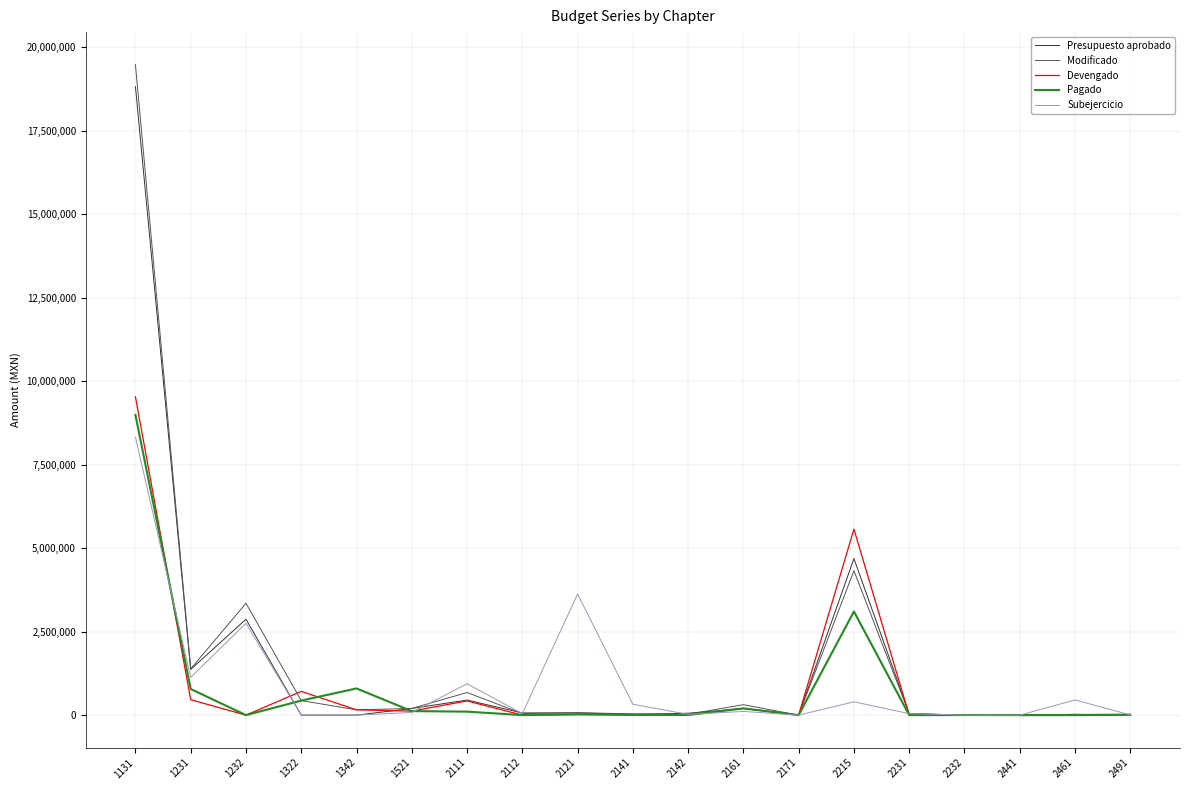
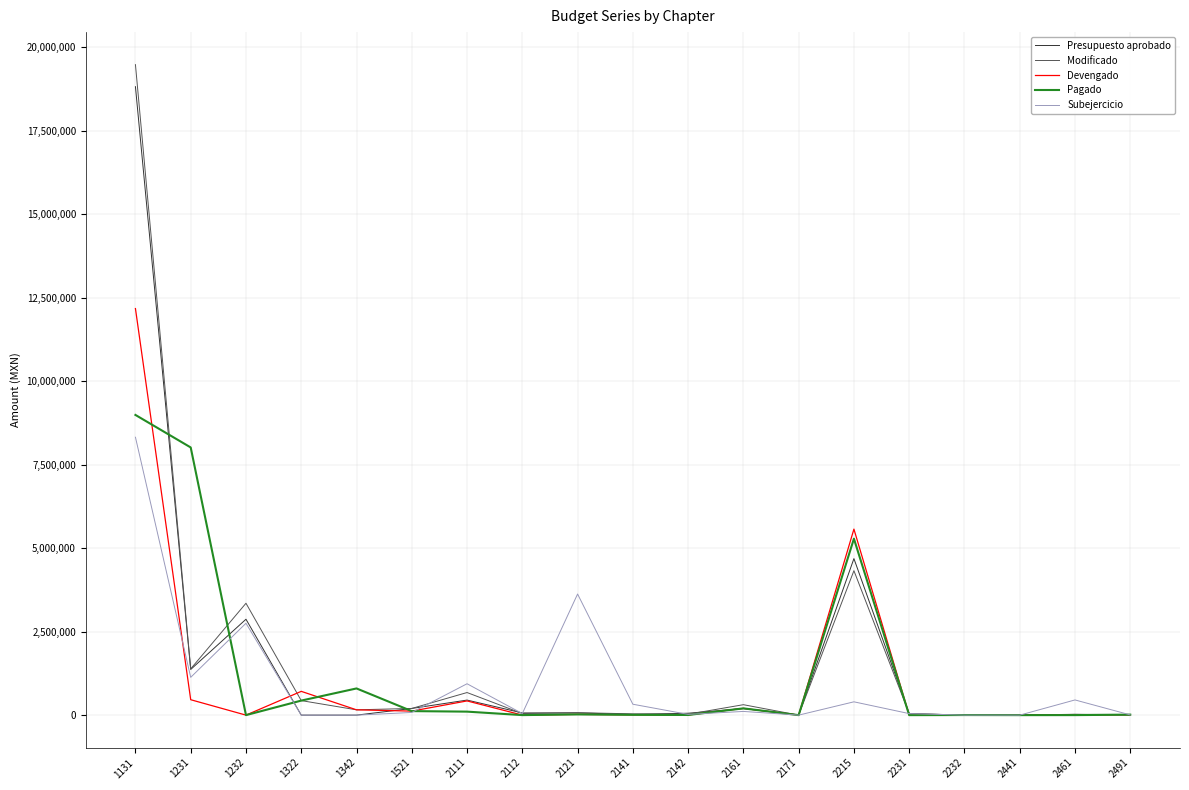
  {
    "Devengado": {
-     "1131": "9,500,000",
+     "1131": "12,200,000",
      "1231": "500,000",
      "1322": "700,000",
      "2215": "5,600,000"
    },
    "Pagado": {
      "1131": "9,000,000",
-     "1231": "800,000",
+     "1231": "8,000,000",
      "1342": "800,000",
      "2111": "100,000",
-     "2215": "3,100,000"
+     "2215": "5,300,000"
    },
    "Subejercicio": {
      "1131": "8,300,000",
      "1231": "1,100,000",
      "1232": "2,800,000",
      "2111": "900,000",
      "2121": "3,600,000",
      "2141": "300,000",
      "2161": "100,000",
      "2215": "400,000",
      "2461": "500,000"
    }
  }
